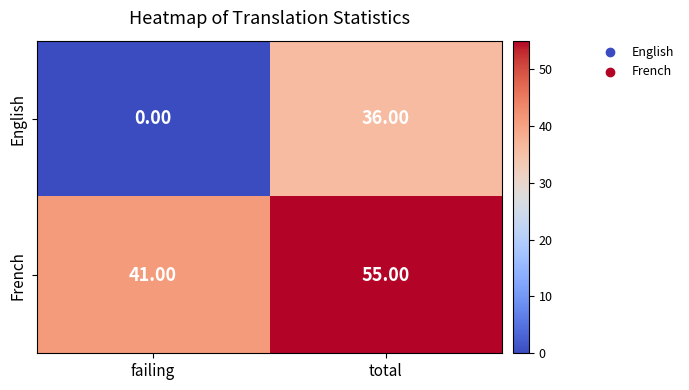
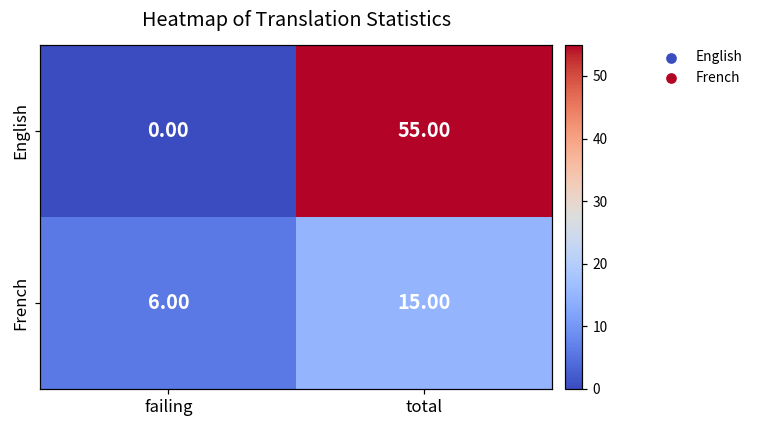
  {
    "English": {
      "failing": 0.00,
-     "total": 36.00
+     "total": 55.00
    },
    "French": {
-     "failing": 41.00,
-     "total": 55.00
+     "failing": 6.00,
+     "total": 15.00
    }
  }
